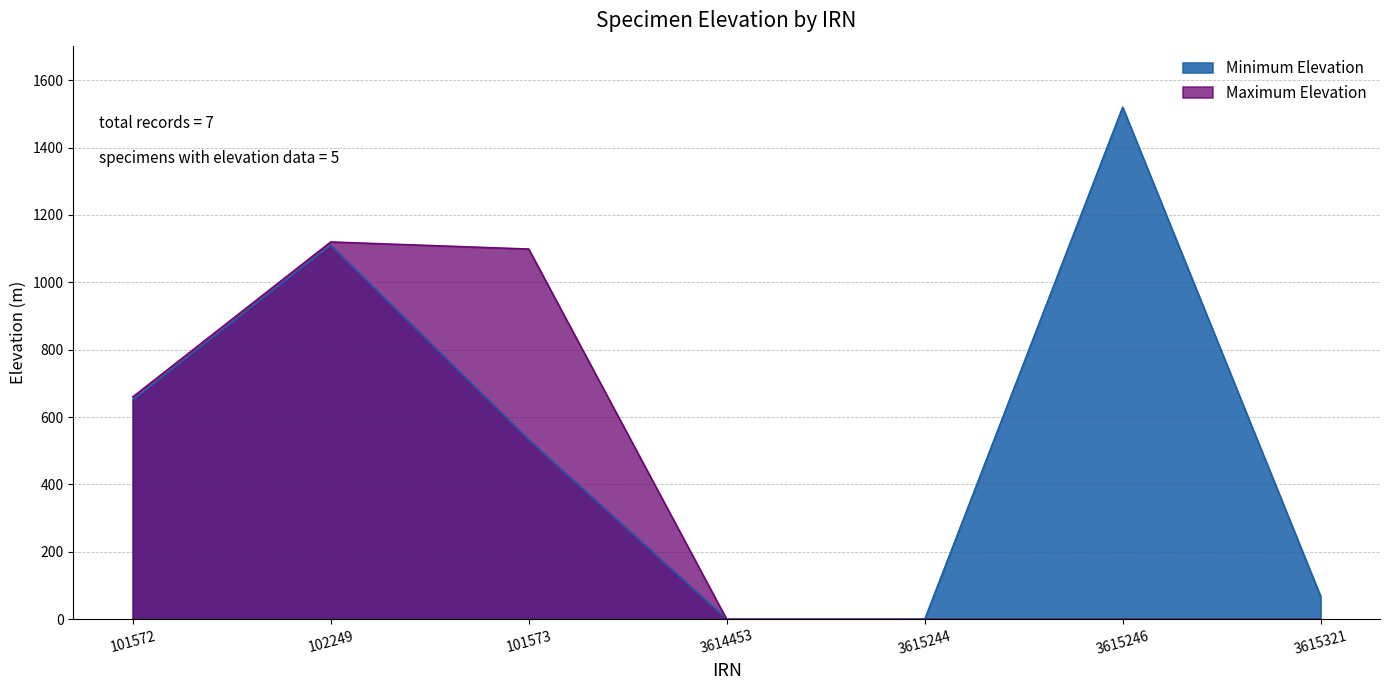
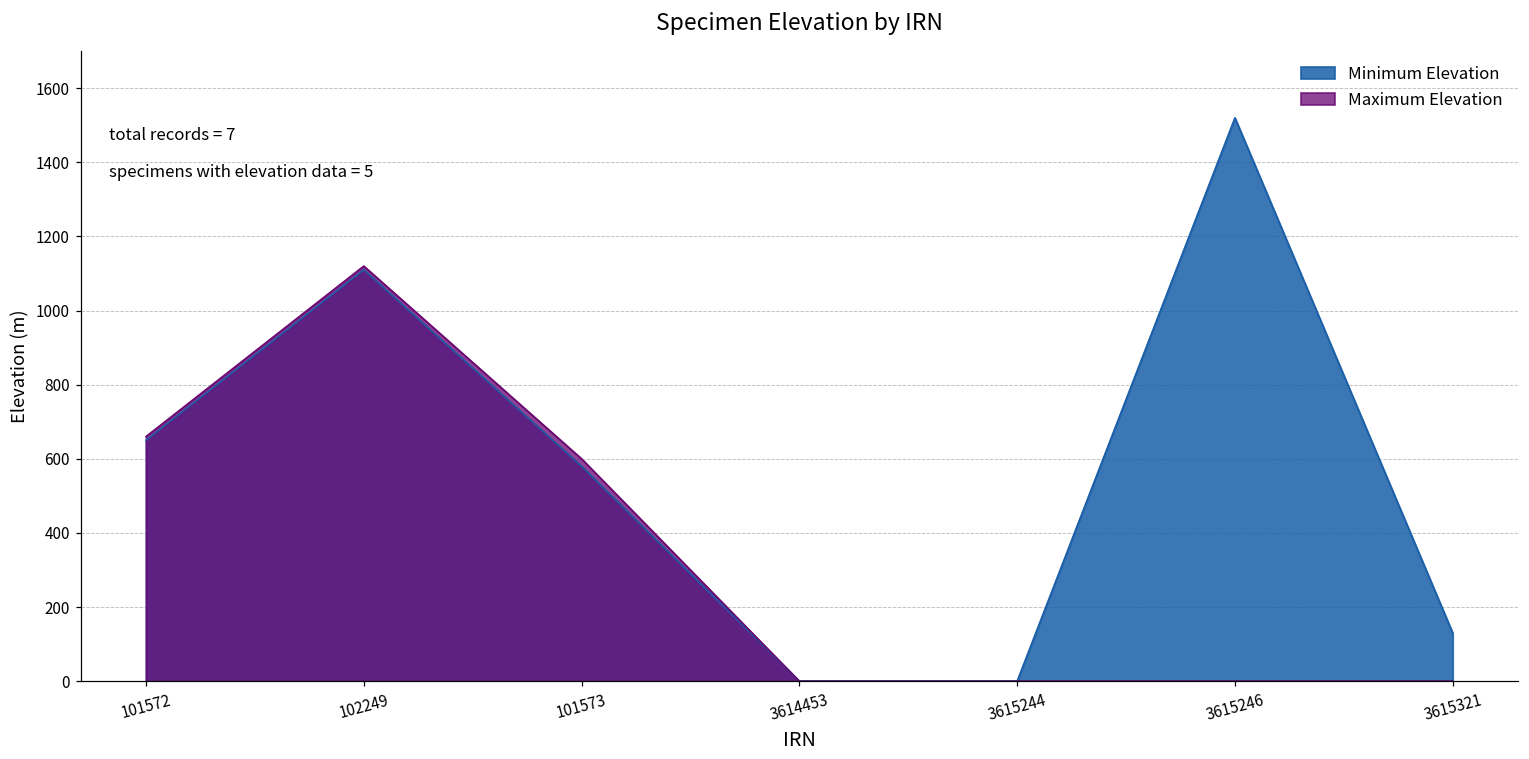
  {
    "Minimum Elevation": {
      "101572": 650,
      "102249": 1110,
-     "101573": 530,
+     "101573": 580,
      "3615246": 1520,
-     "3615321": 70
+     "3615321": 130
    },
    "Maximum Elevation": {
      "101572": 660,
      "102249": 1120,
-     "101573": 1100,
+     "101573": 600,
      "3615246": 0,
      "3615321": 0
    }
  }
